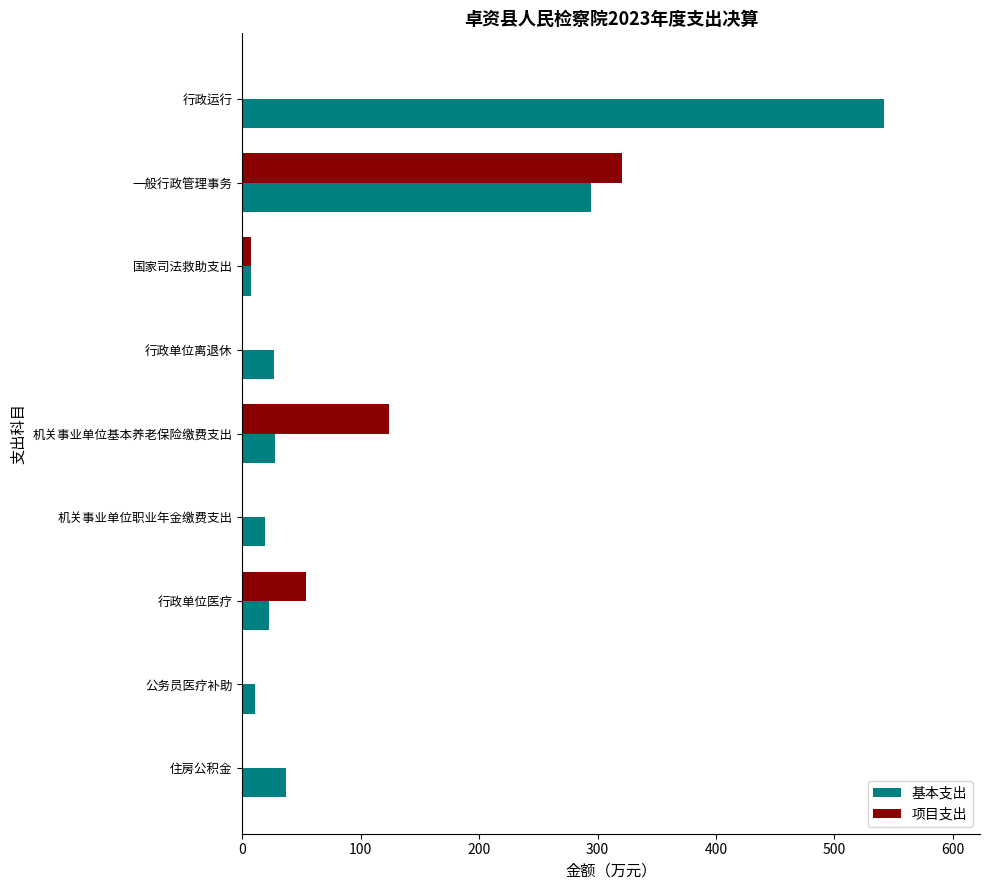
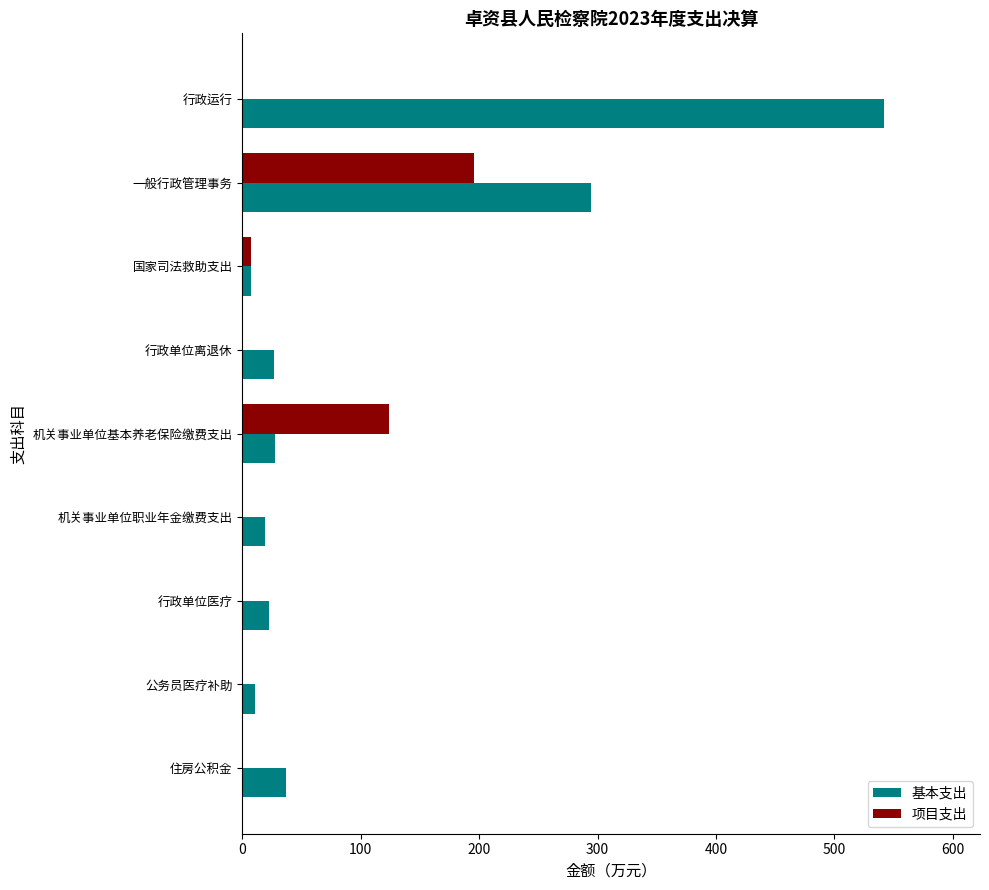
  {
    "基本支出": {
      "行政运行": 542,
      "一般行政管理事务": 294,
      "国家司法救助支出": 7,
      "行政单位离退休": 27,
      "机关事业单位基本养老保险缴费支出": 28,
      "机关事业单位职业年金缴费支出": 19,
      "行政单位医疗": 23,
      "公务员医疗补助": 11,
      "住房公积金": 37
    },
    "项目支出": {
      "行政运行": 0,
-     "一般行政管理事务": 321,
+     "一般行政管理事务": 195,
      "国家司法救助支出": 7,
      "行政单位离退休": 0,
      "机关事业单位基本养老保险缴费支出": 124,
      "机关事业单位职业年金缴费支出": 0,
-     "行政单位医疗": 54,
+     "行政单位医疗": 0,
      "公务员医疗补助": 0,
      "住房公积金": 0
    }
  }
